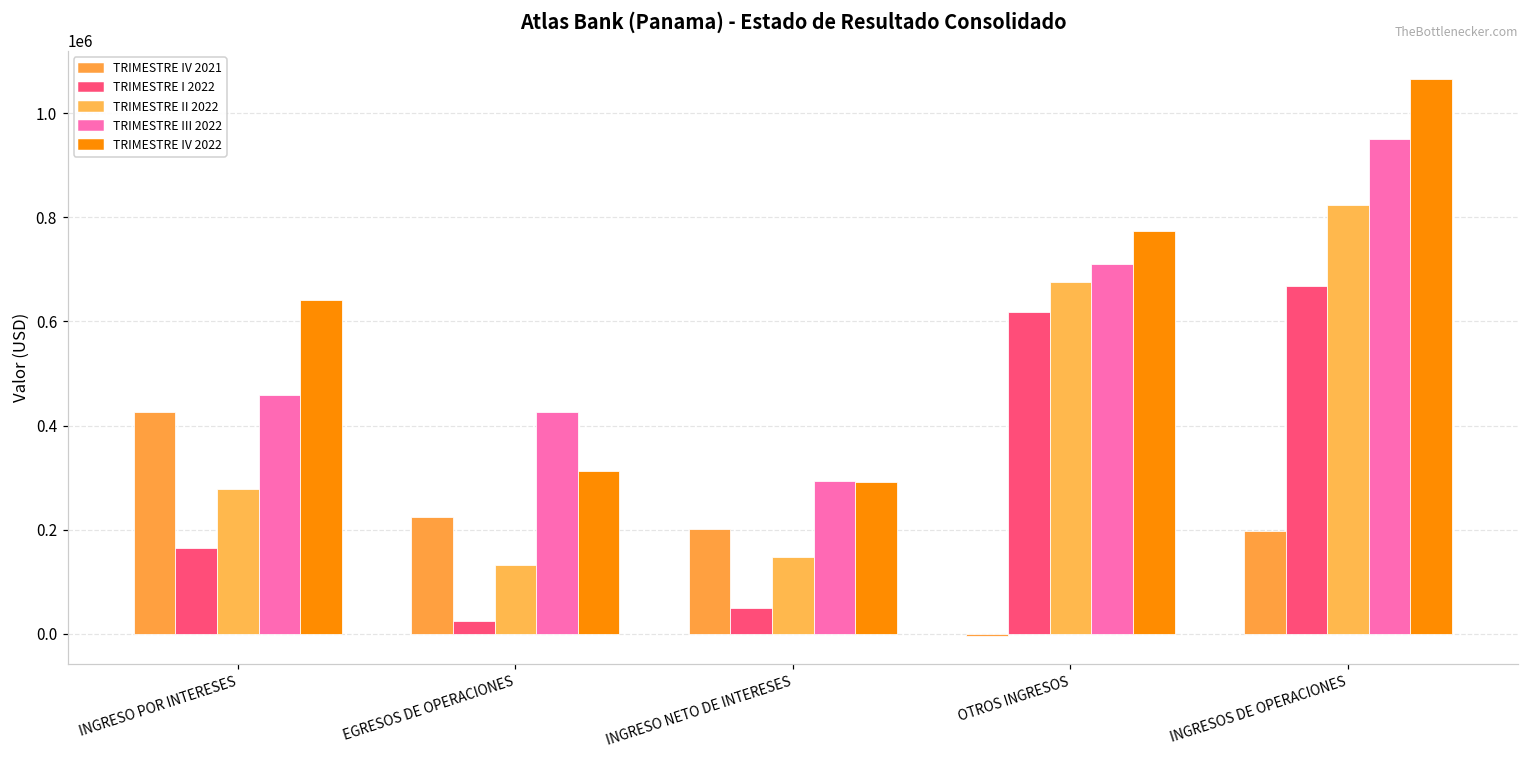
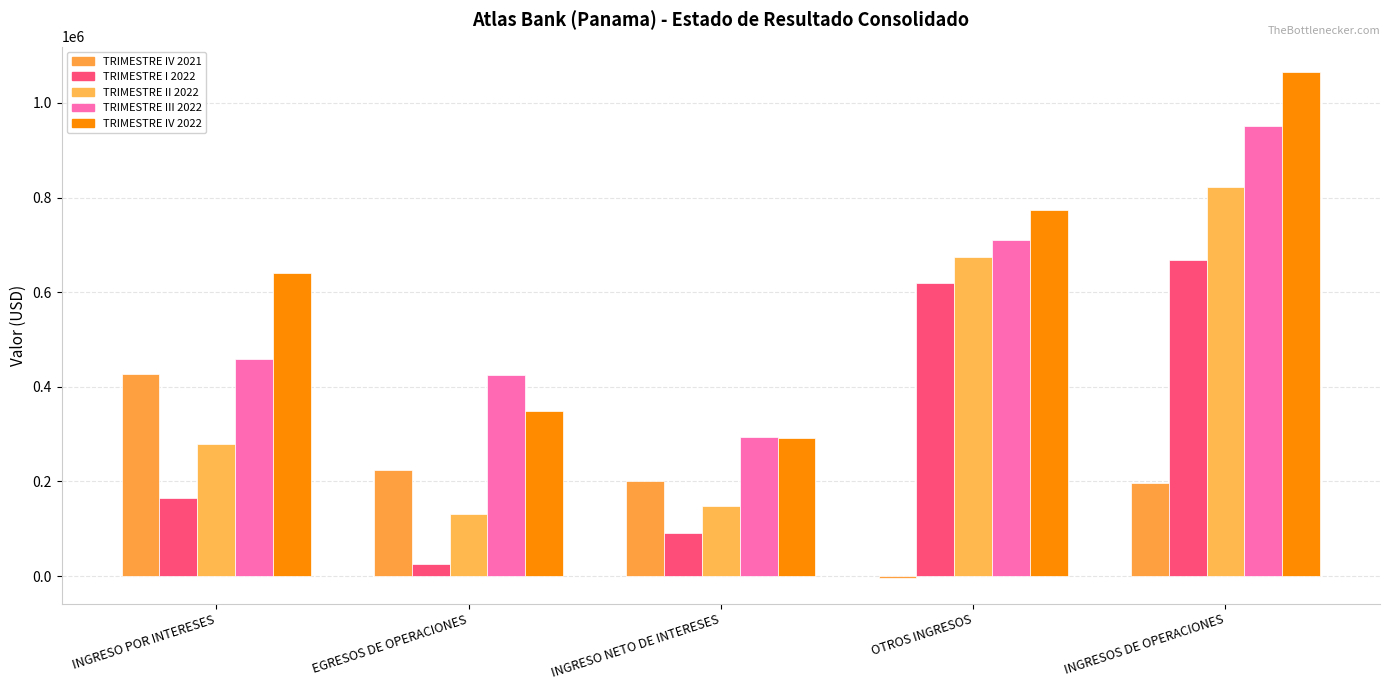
  {
    "TRIMESTRE I 2022": {
      "INGRESO POR INTERESES": 170000,
      "EGRESOS DE OPERACIONES": 20000,
-     "INGRESO NETO DE INTERESES": 50000,
+     "INGRESO NETO DE INTERESES": 90000,
      "OTROS INGRESOS": 620000,
      "INGRESOS DE OPERACIONES": 670000
    },
    "TRIMESTRE III 2022": {
      "INGRESO POR INTERESES": 460000,
      "EGRESOS DE OPERACIONES": 430000,
      "INGRESO NETO DE INTERESES": 290000,
      "OTROS INGRESOS": 710000,
      "INGRESOS DE OPERACIONES": 950000
    },
    "TRIMESTRE IV 2022": {
      "INGRESO POR INTERESES": 640000,
-     "EGRESOS DE OPERACIONES": 310000,
+     "EGRESOS DE OPERACIONES": 350000,
      "INGRESO NETO DE INTERESES": 290000,
      "OTROS INGRESOS": 770000,
      "INGRESOS DE OPERACIONES": 1070000
    }
  }
